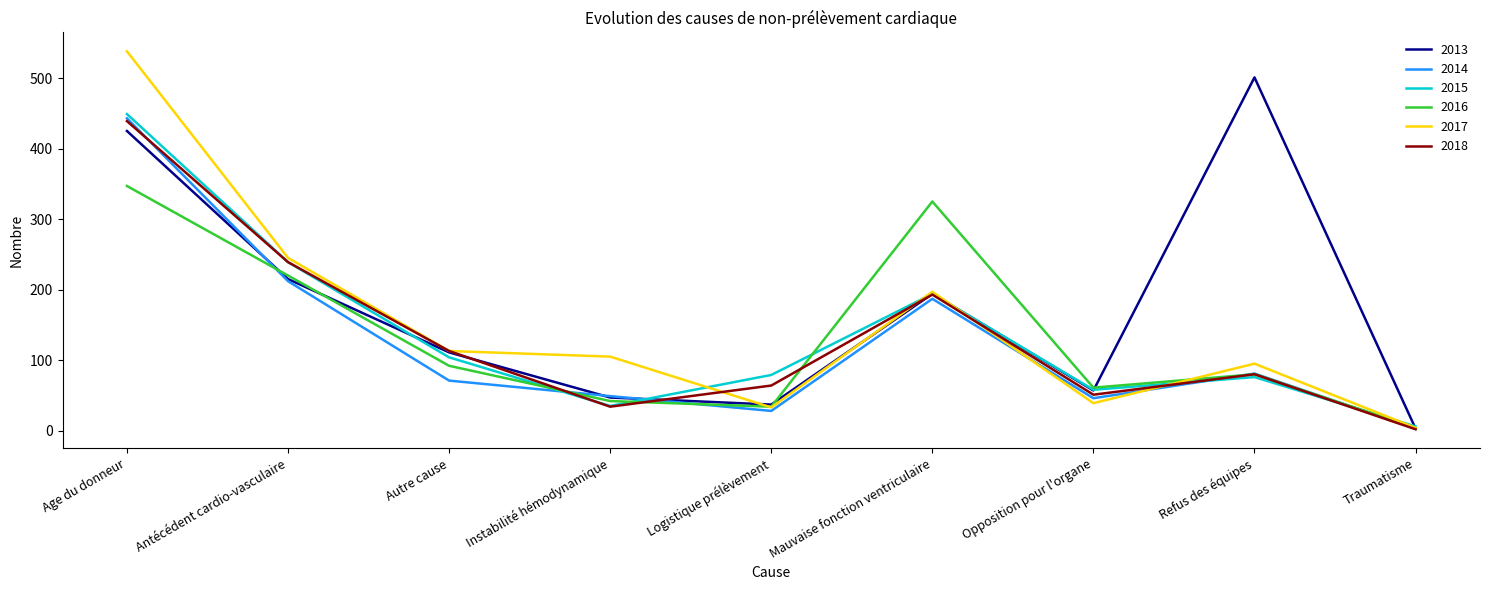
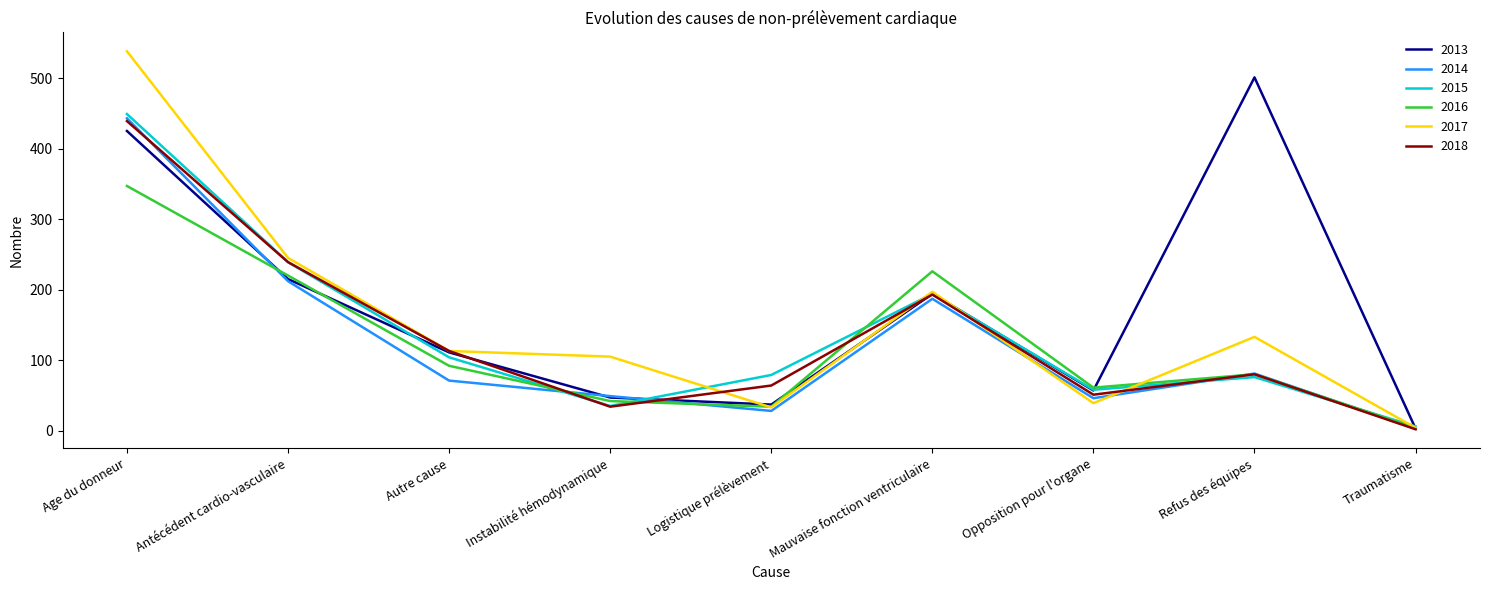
  {
    "2013": {
      "Age du donneur": 430,
      "Refus des équipes": 500
    },
    "2014": {
      "Age du donneur": 440,
      "Autre cause": 70,
      "Logistique prélèvement": 30,
      "Mauvaise fonction ventriculaire": 190,
      "Opposition pour l'organe": 50
    },
    "2015": {
      "Age du donneur": 450,
      "Autre cause": 100,
      "Logistique prélèvement": 80,
      "Refus des équipes": 80
    },
    "2016": {
      "Age du donneur": 350,
      "Antécédent cardio-vasculaire": 220,
      "Autre cause": 90,
      "Instabilité hémodynamique": 40,
-     "Mauvaise fonction ventriculaire": 330
+     "Mauvaise fonction ventriculaire": 230
    },
    "2017": {
      "Age du donneur": 540,
      "Antécédent cardio-vasculaire": 250,
      "Instabilité hémodynamique": 110,
      "Opposition pour l'organe": 40,
-     "Refus des équipes": 100
+     "Refus des équipes": 130
    },
    "2018": {
      "Age du donneur": 440,
      "Logistique prélèvement": 60,
      "Opposition pour l'organe": 50
    }
  }
